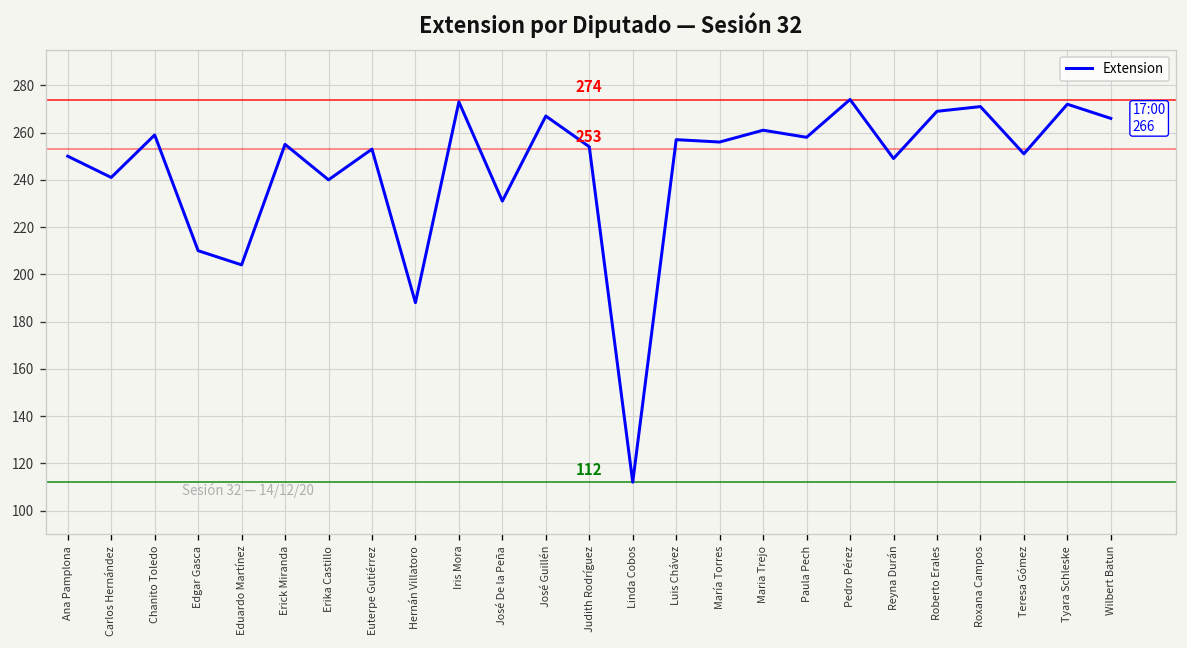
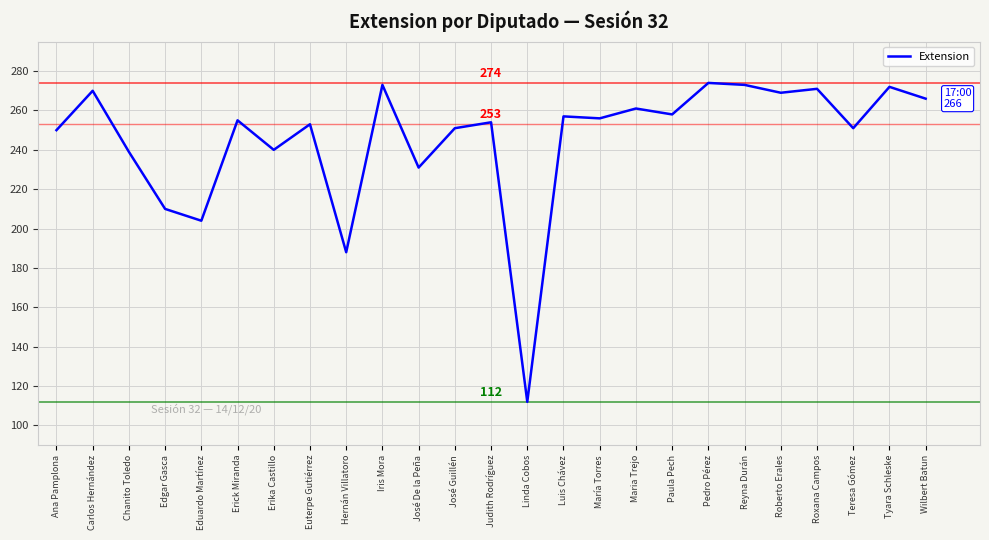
  {
    "Ana Pamplona": 250,
-   "Carlos Hernández": 241,
-   "Chanito Toledo": 259,
+   "Carlos Hernández": 270,
+   "Chanito Toledo": 239,
    "Edgar Gasca": 210,
    "Eduardo Martínez": 204,
    "Erick Miranda": 255,
    "Erika Castillo": 240,
    "Euterpe Gutiérrez": 253,
    "Hernán Villatoro": 188,
    "Iris Mora": 273,
    "José De la Peña": 231,
-   "José Guillén": 267,
+   "José Guillén": 251,
    "Luis Chávez": 257,
    "María Torres": 256,
    "Maria Trejo": 261,
    "Paula Pech": 258,
    "Pedro Pérez": 274,
-   "Reyna Durán": 249,
+   "Reyna Durán": 273,
    "Roberto Erales": 269,
    "Roxana Campos": 271,
    "Teresa Gómez": 251,
    "Tyara Schleske": 272
  }
